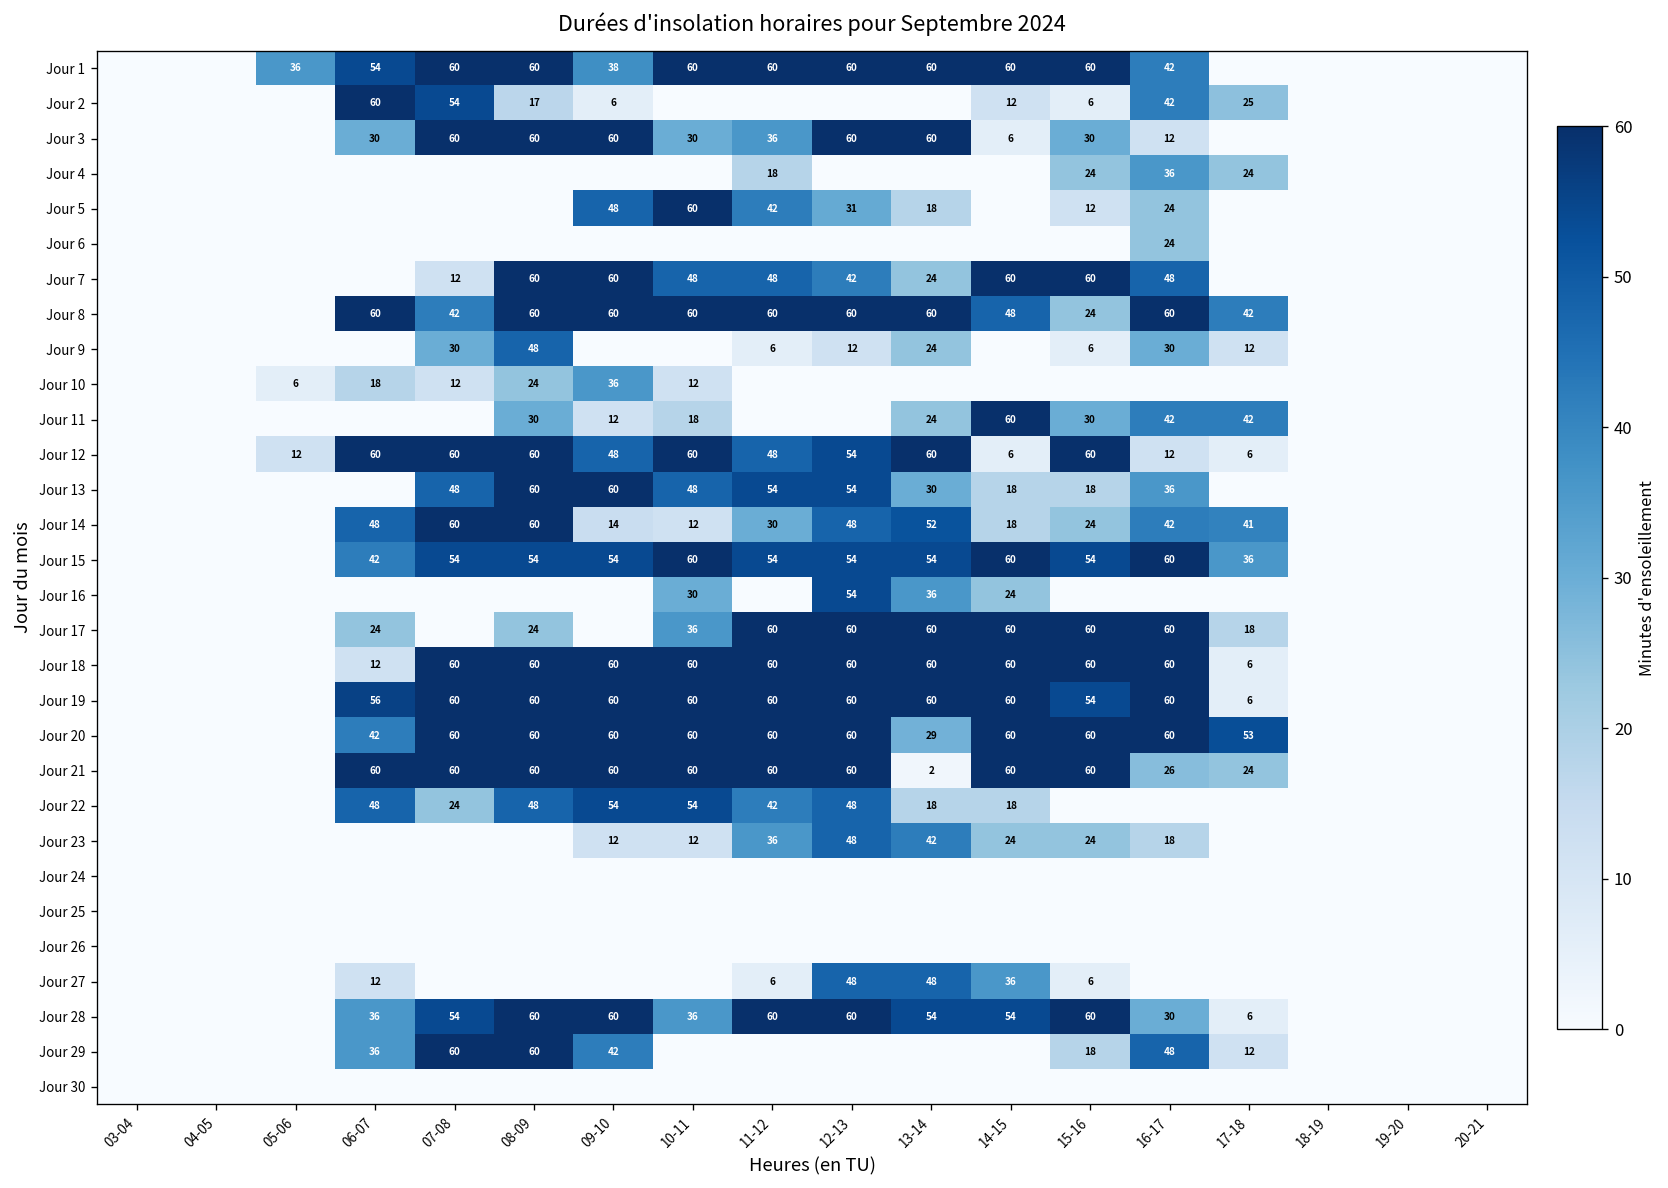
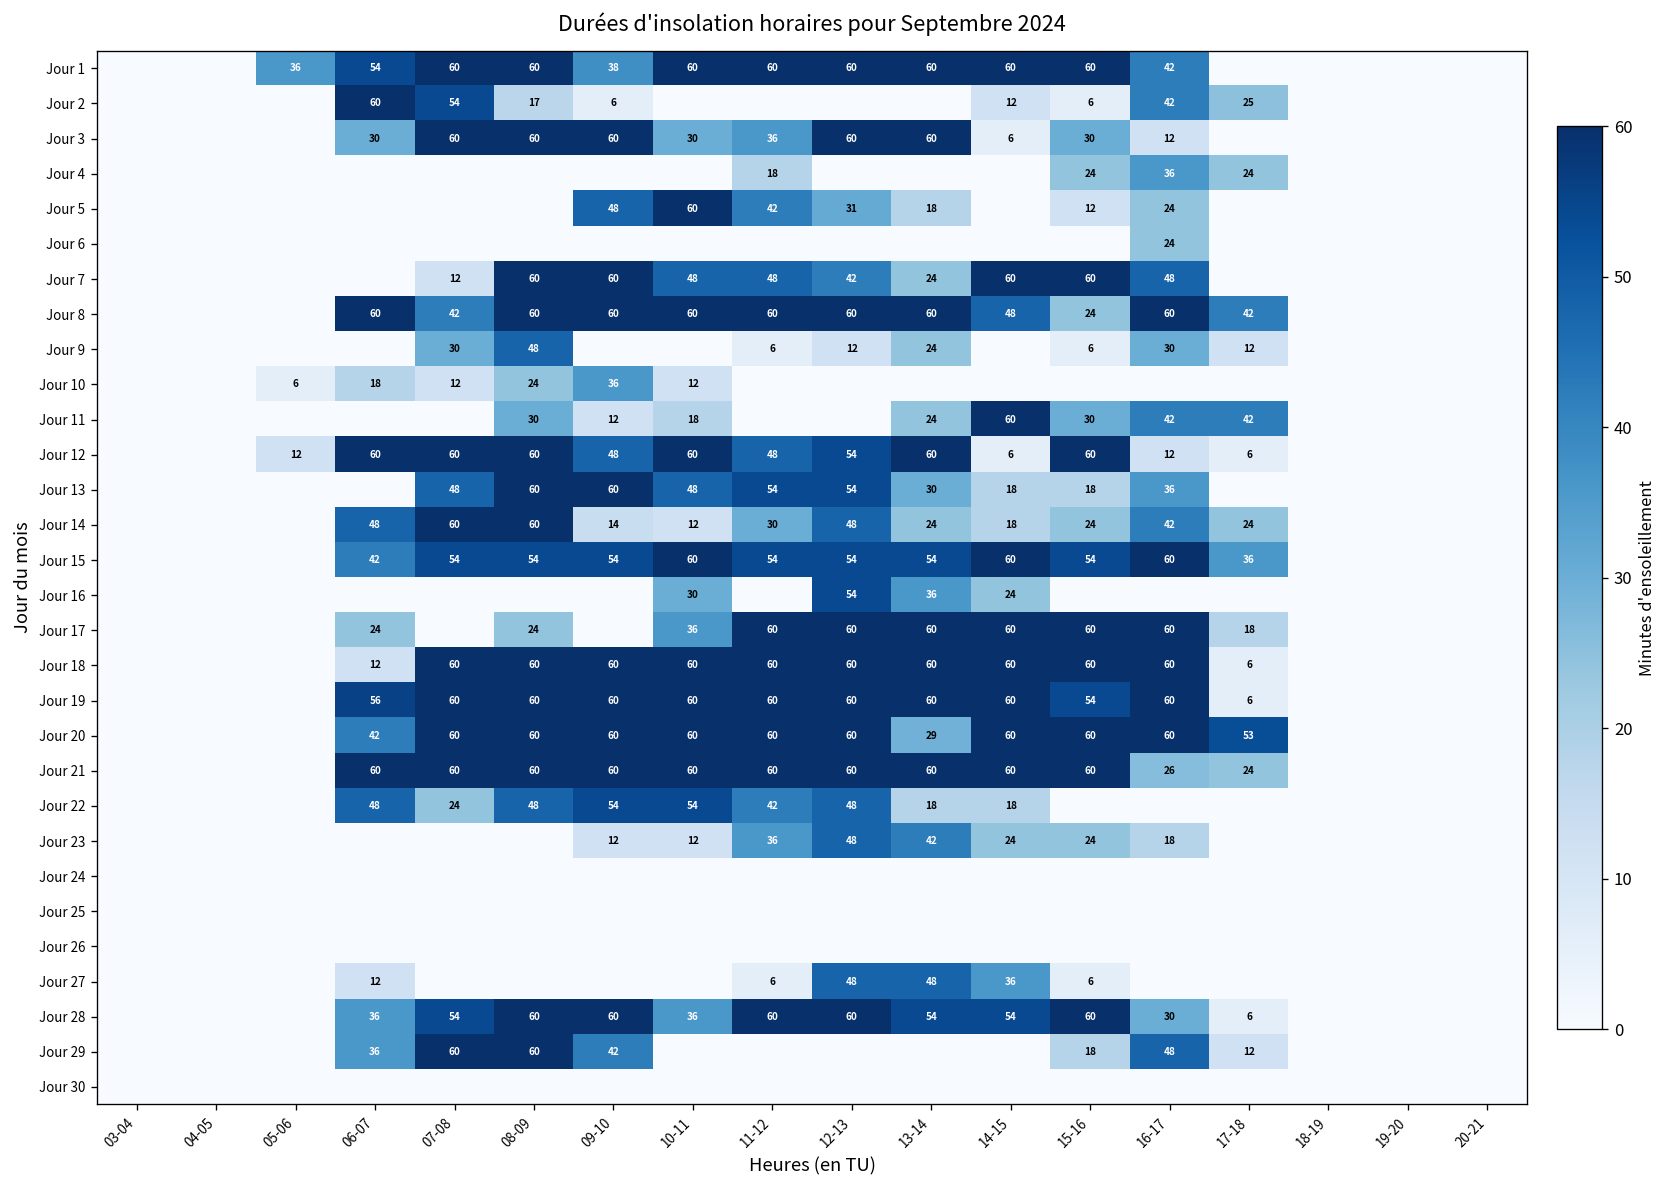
  {
    "Jour 14": {
      "06-07": 48,
      "07-08": 60,
      "08-09": 60,
      "09-10": 14,
      "10-11": 12,
      "11-12": 30,
      "12-13": 48,
-     "13-14": 52,
+     "13-14": 24,
      "14-15": 18,
      "15-16": 24,
      "16-17": 42,
-     "17-18": 41
+     "17-18": 24
    },
    "Jour 21": {
      "06-07": 60,
      "07-08": 60,
      "08-09": 60,
      "09-10": 60,
      "10-11": 60,
      "11-12": 60,
      "12-13": 60,
-     "13-14": 2,
+     "13-14": 60,
      "14-15": 60,
      "15-16": 60,
      "16-17": 26,
      "17-18": 24
    }
  }
